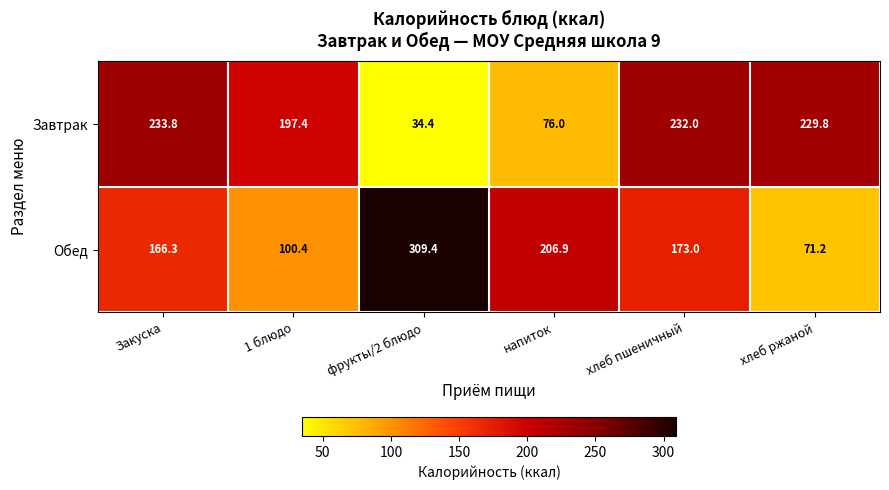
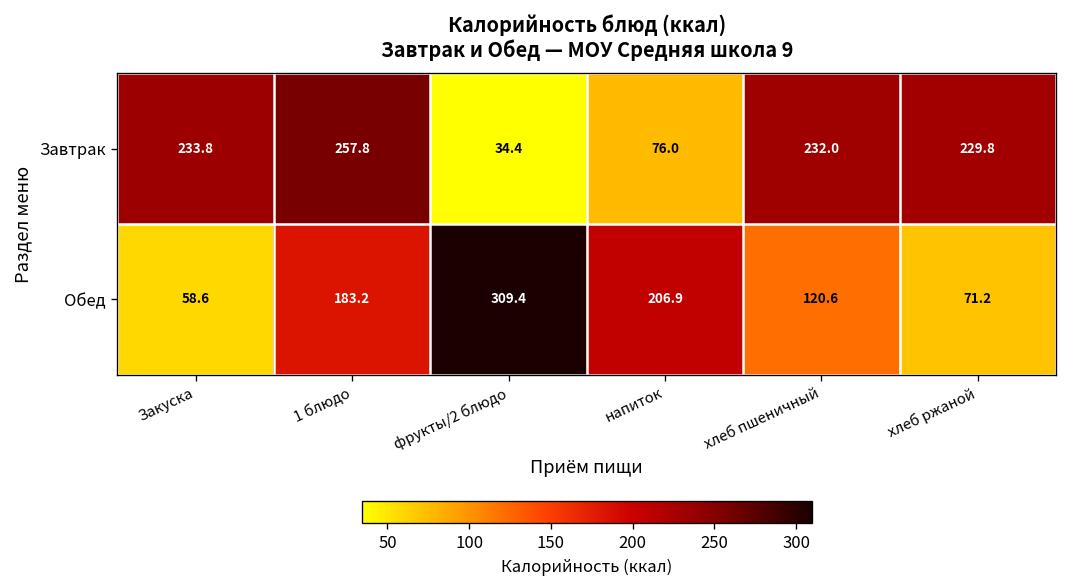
  {
    "Завтрак": {
      "Закуска": 233.8,
-     "1 блюдо": 197.4,
+     "1 блюдо": 257.8,
      "фрукты/2 блюдо": 34.4,
      "напиток": 76.0,
      "хлеб пшеничный": 232.0,
      "хлеб ржаной": 229.8
    },
    "Обед": {
-     "Закуска": 166.3,
-     "1 блюдо": 100.4,
+     "Закуска": 58.6,
+     "1 блюдо": 183.2,
      "фрукты/2 блюдо": 309.4,
      "напиток": 206.9,
-     "хлеб пшеничный": 173.0,
+     "хлеб пшеничный": 120.6,
      "хлеб ржаной": 71.2
    }
  }
